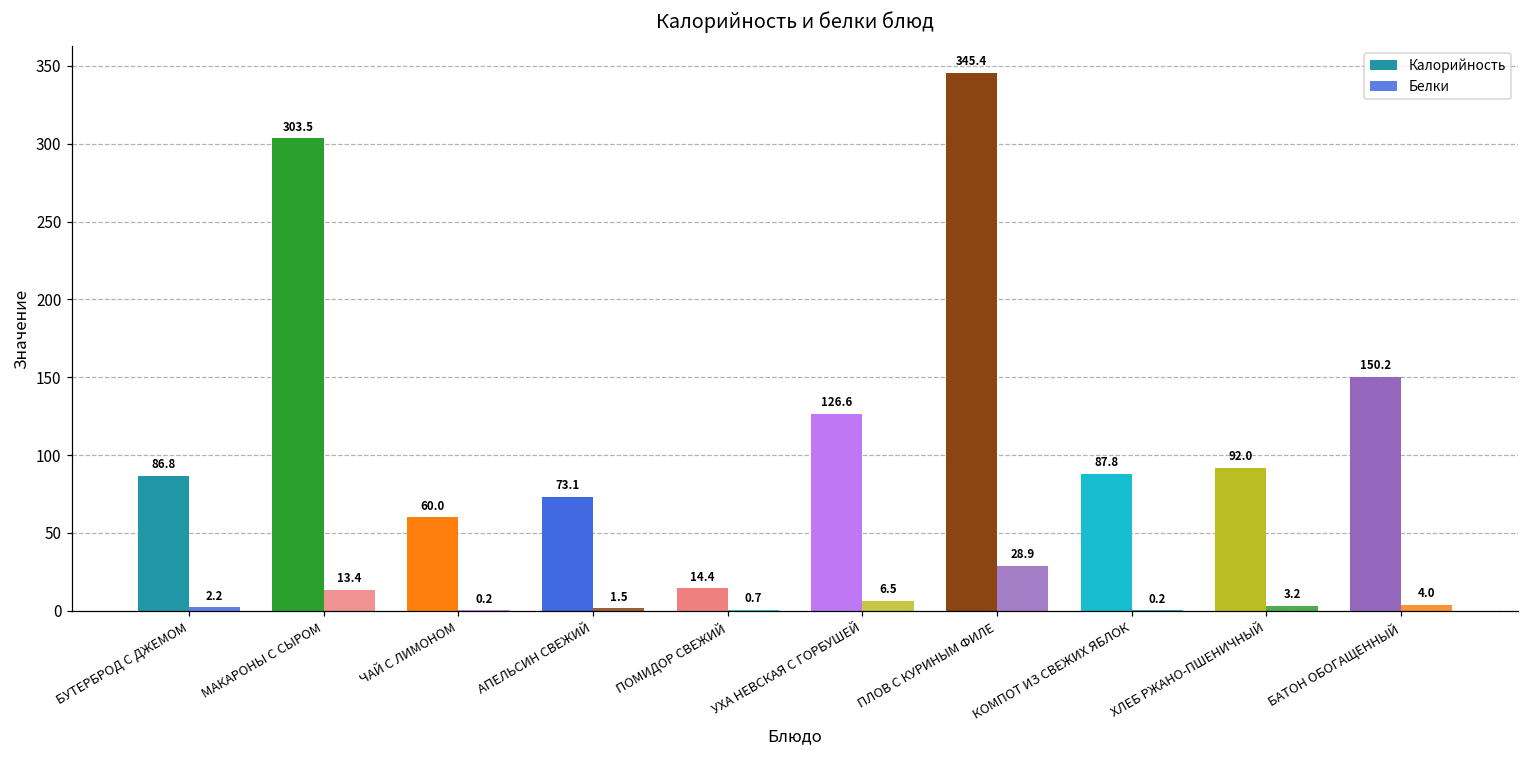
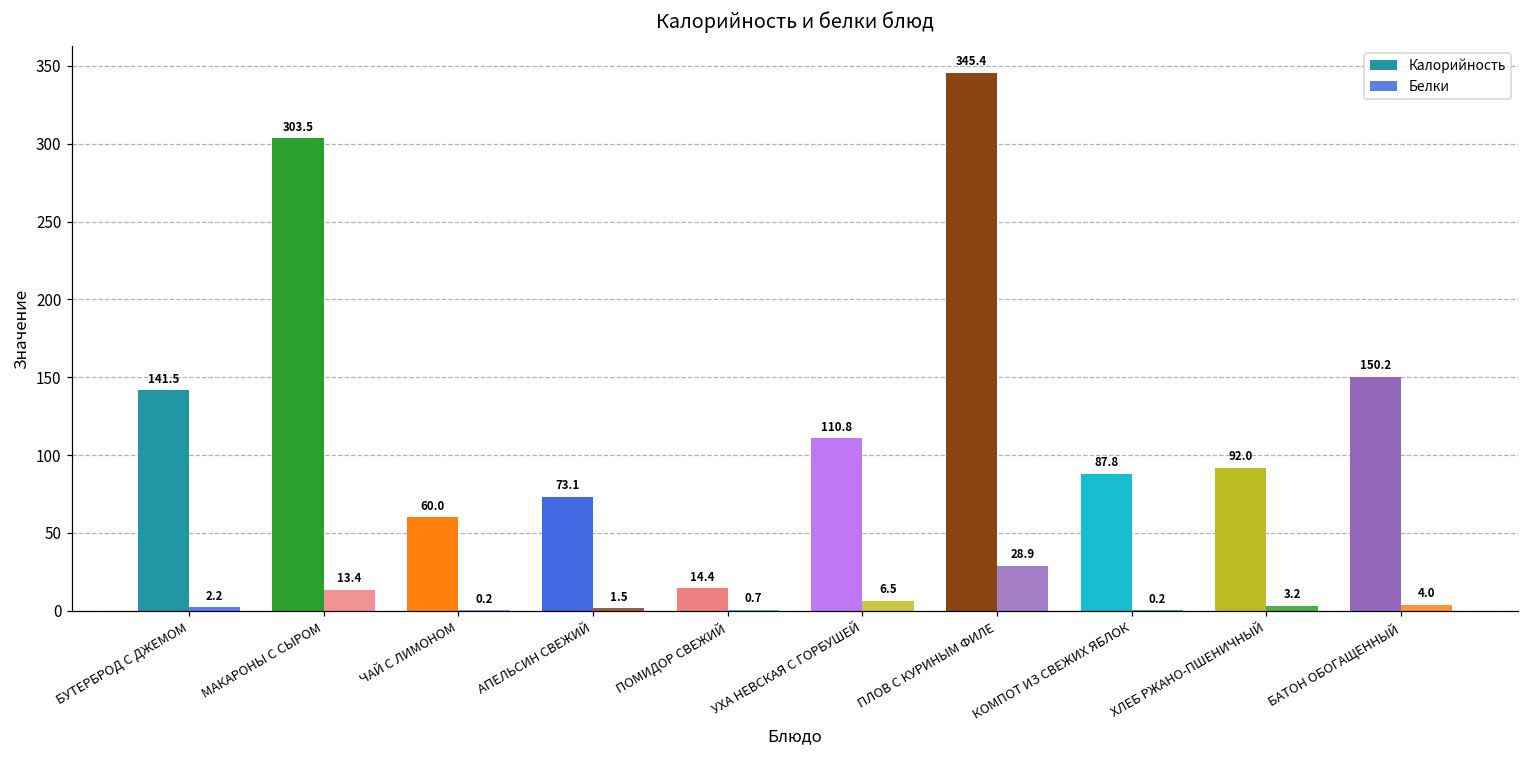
  {
    "Калорийность": {
-     "БУТЕРБРОД С ДЖЕМОМ": 86.8,
+     "БУТЕРБРОД С ДЖЕМОМ": 141.5,
      "МАКАРОНЫ С СЫРОМ": 303.5,
      "ЧАЙ С ЛИМОНОМ": 60.0,
      "АПЕЛЬСИН СВЕЖИЙ": 73.1,
      "ПОМИДОР СВЕЖИЙ": 14.4,
-     "УХА НЕВСКАЯ С ГОРБУШЕЙ": 126.6,
+     "УХА НЕВСКАЯ С ГОРБУШЕЙ": 110.8,
      "ПЛОВ С КУРИНЫМ ФИЛЕ": 345.4,
      "КОМПОТ ИЗ СВЕЖИХ ЯБЛОК": 87.8,
      "ХЛЕБ РЖАНО-ПШЕНИЧНЫЙ": 92.0,
      "БАТОН ОБОГАЩЕННЫЙ": 150.2
    },
    "Белки": {
      "БУТЕРБРОД С ДЖЕМОМ": 2.2,
      "МАКАРОНЫ С СЫРОМ": 13.4,
      "ЧАЙ С ЛИМОНОМ": 0.2,
      "АПЕЛЬСИН СВЕЖИЙ": 1.5,
      "ПОМИДОР СВЕЖИЙ": 0.7,
      "УХА НЕВСКАЯ С ГОРБУШЕЙ": 6.5,
      "ПЛОВ С КУРИНЫМ ФИЛЕ": 28.9,
      "КОМПОТ ИЗ СВЕЖИХ ЯБЛОК": 0.2,
      "ХЛЕБ РЖАНО-ПШЕНИЧНЫЙ": 3.2,
      "БАТОН ОБОГАЩЕННЫЙ": 4.0
    }
  }
